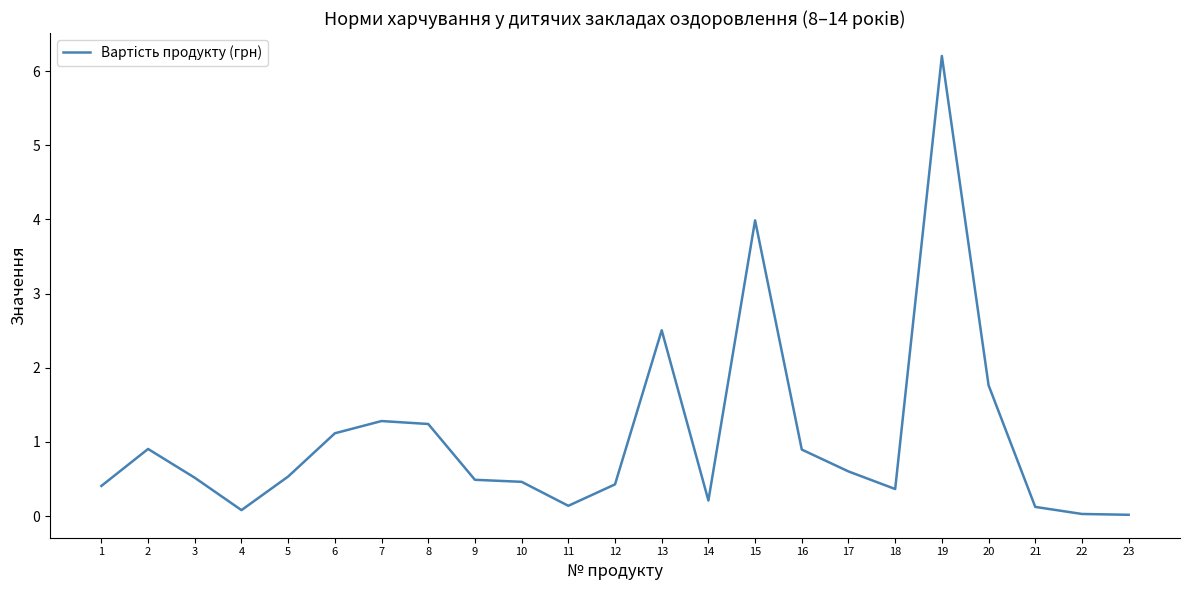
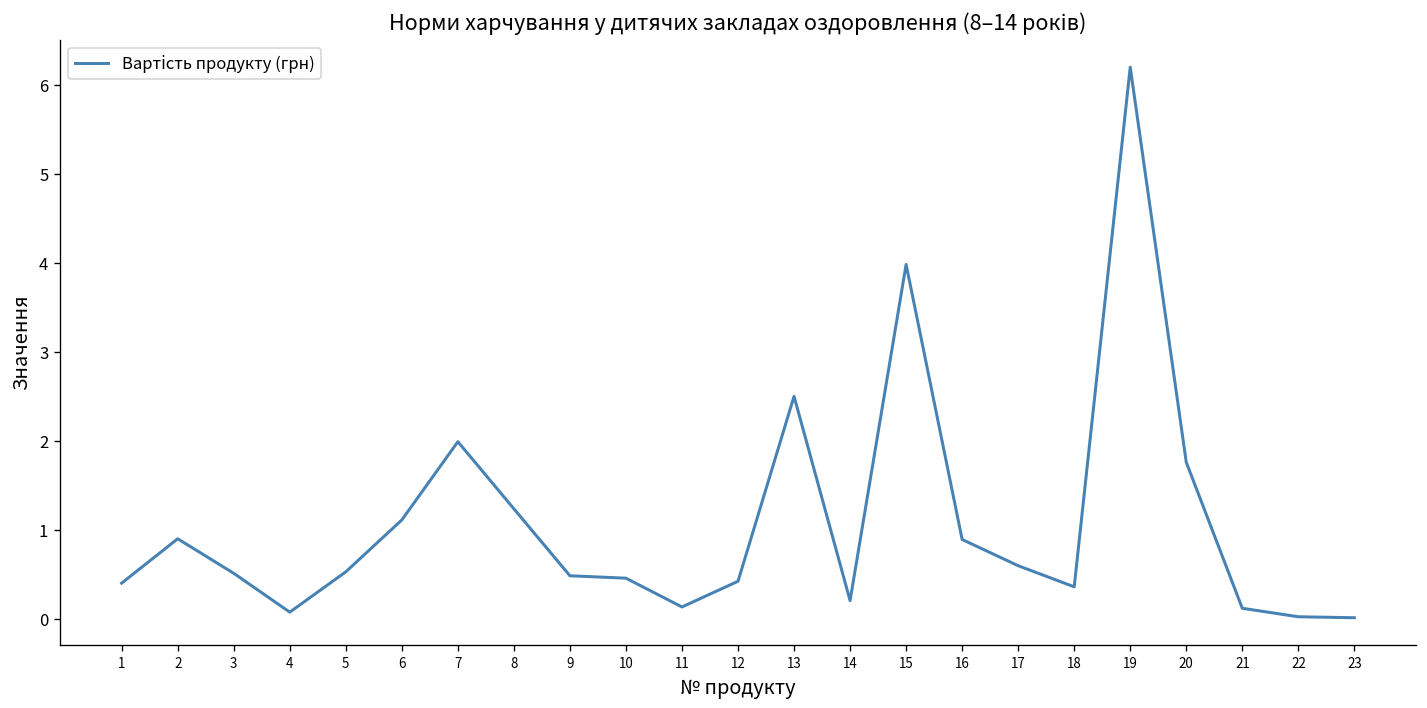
  {
    "1": 0.4,
    "2": 0.9,
    "3": 0.5,
    "4": 0.1,
    "5": 0.5,
    "6": 1.1,
-   "7": 1.3,
+   "7": 2.0,
    "8": 1.2,
    "9": 0.5,
    "10": 0.5,
    "11": 0.1,
    "12": 0.4,
    "13": 2.5,
    "14": 0.2,
    "15": 4.0,
    "16": 0.9,
    "17": 0.6,
    "18": 0.4,
    "19": 6.2,
    "20": 1.8,
    "21": 0.1,
    "22": 0.0,
    "23": 0.0
  }
